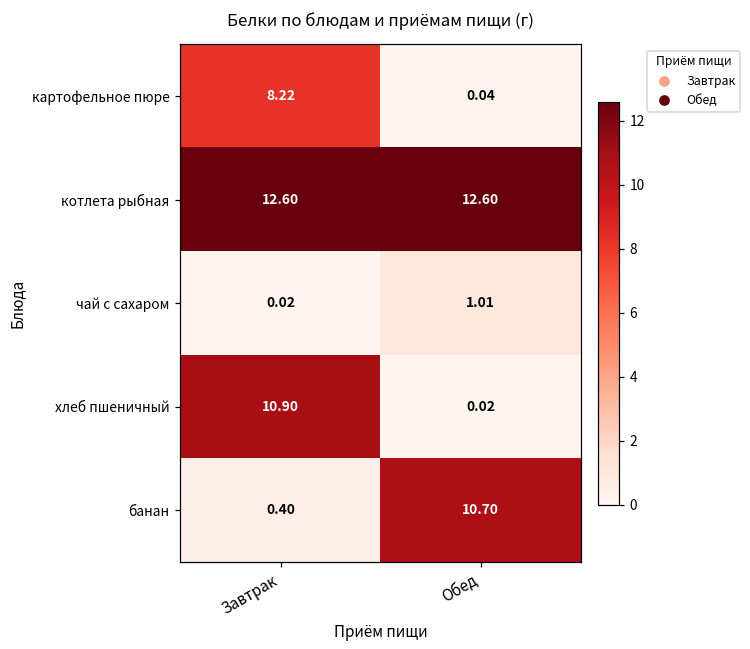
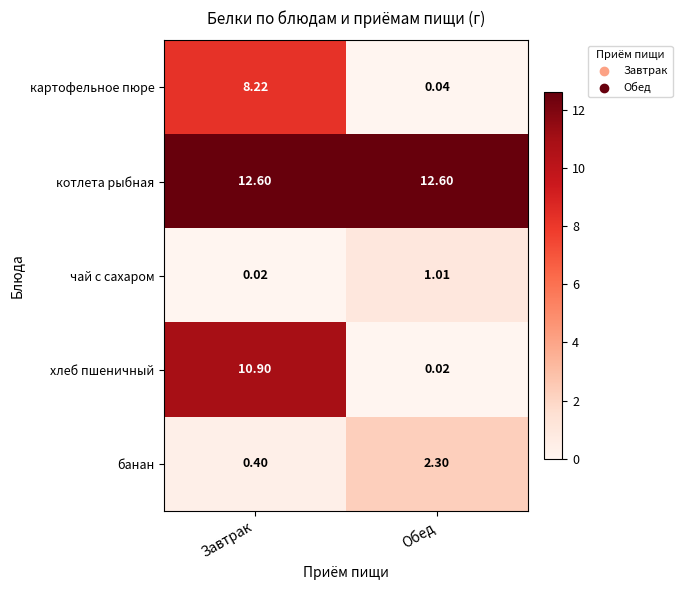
  {
    "картофельное пюре": {
      "Завтрак": 8.22,
      "Обед": 0.04
    },
    "котлета рыбная": {
      "Завтрак": 12.60,
      "Обед": 12.60
    },
    "чай с сахаром": {
      "Завтрак": 0.02,
      "Обед": 1.01
    },
    "хлеб пшеничный": {
      "Завтрак": 10.90,
      "Обед": 0.02
    },
    "банан": {
      "Завтрак": 0.40,
-     "Обед": 10.70
+     "Обед": 2.30
    }
  }
